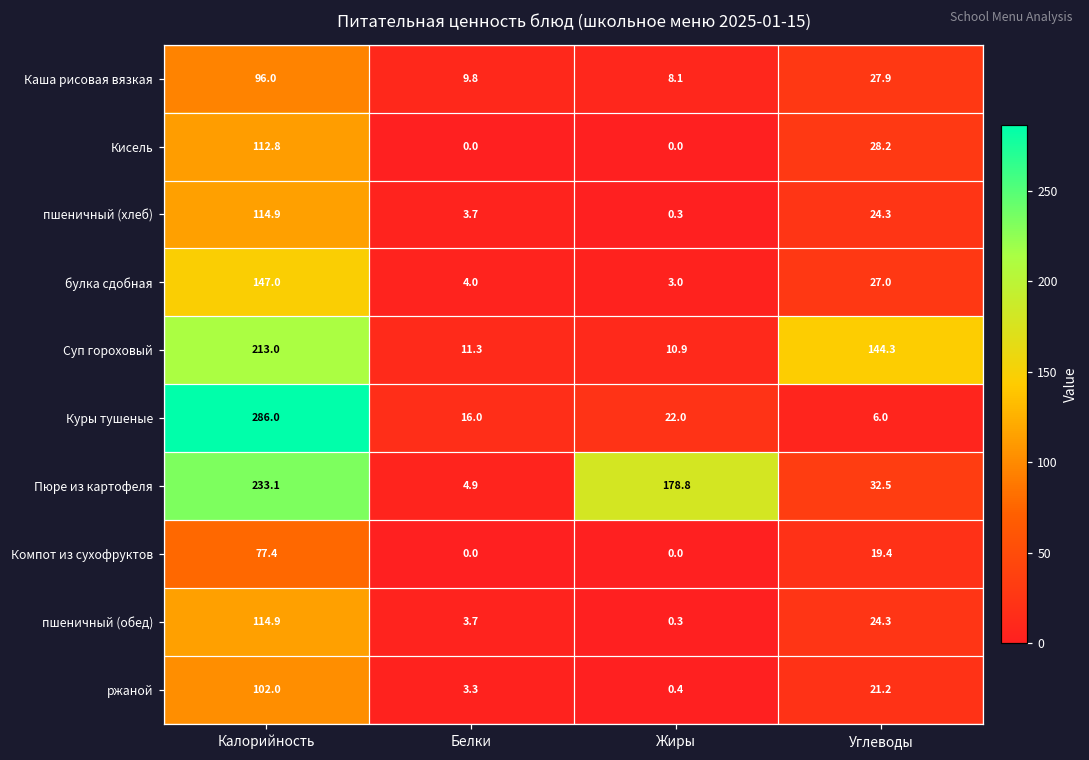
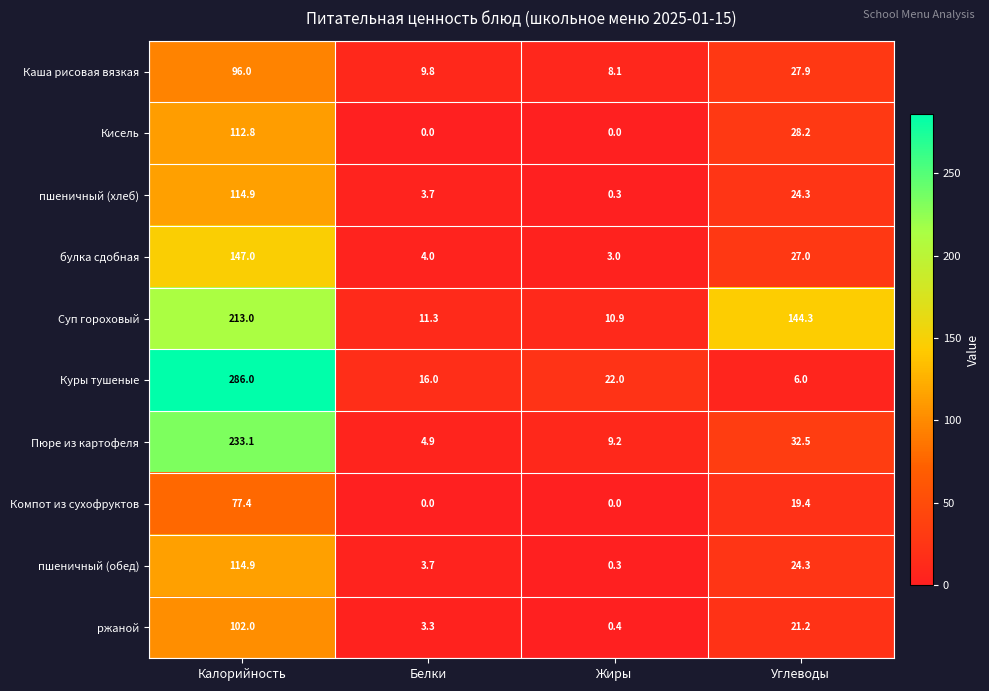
  {
    "Каша рисовая вязкая": {
      "Калорийность": 96.0,
      "Белки": 9.8,
      "Жиры": 8.1,
      "Углеводы": 27.9
    },
    "Кисель": {
      "Калорийность": 112.8,
      "Белки": 0.0,
      "Жиры": 0.0,
      "Углеводы": 28.2
    },
    "пшеничный (хлеб)": {
      "Калорийность": 114.9,
      "Белки": 3.7,
      "Жиры": 0.3,
      "Углеводы": 24.3
    },
    "булка сдобная": {
      "Калорийность": 147.0,
      "Белки": 4.0,
      "Жиры": 3.0,
      "Углеводы": 27.0
    },
    "Суп гороховый": {
      "Калорийность": 213.0,
      "Белки": 11.3,
      "Жиры": 10.9,
      "Углеводы": 144.3
    },
    "Куры тушеные": {
      "Калорийность": 286.0,
      "Белки": 16.0,
      "Жиры": 22.0,
      "Углеводы": 6.0
    },
    "Пюре из картофеля": {
      "Калорийность": 233.1,
      "Белки": 4.9,
-     "Жиры": 178.8,
+     "Жиры": 9.2,
      "Углеводы": 32.5
    },
    "Компот из сухофруктов": {
      "Калорийность": 77.4,
      "Белки": 0.0,
      "Жиры": 0.0,
      "Углеводы": 19.4
    },
    "пшеничный (обед)": {
      "Калорийность": 114.9,
      "Белки": 3.7,
      "Жиры": 0.3,
      "Углеводы": 24.3
    },
    "ржаной": {
      "Калорийность": 102.0,
      "Белки": 3.3,
      "Жиры": 0.4,
      "Углеводы": 21.2
    }
  }
